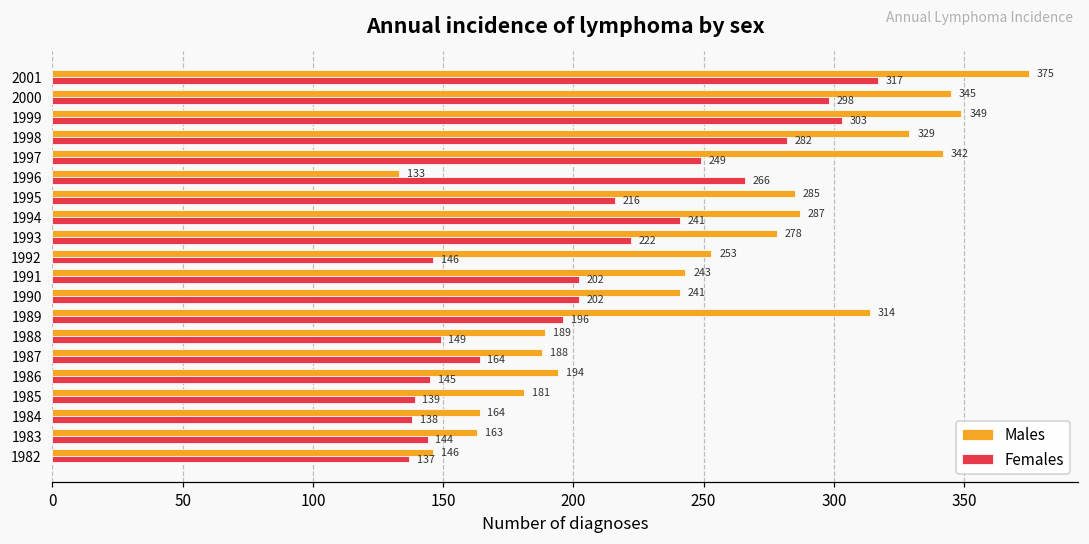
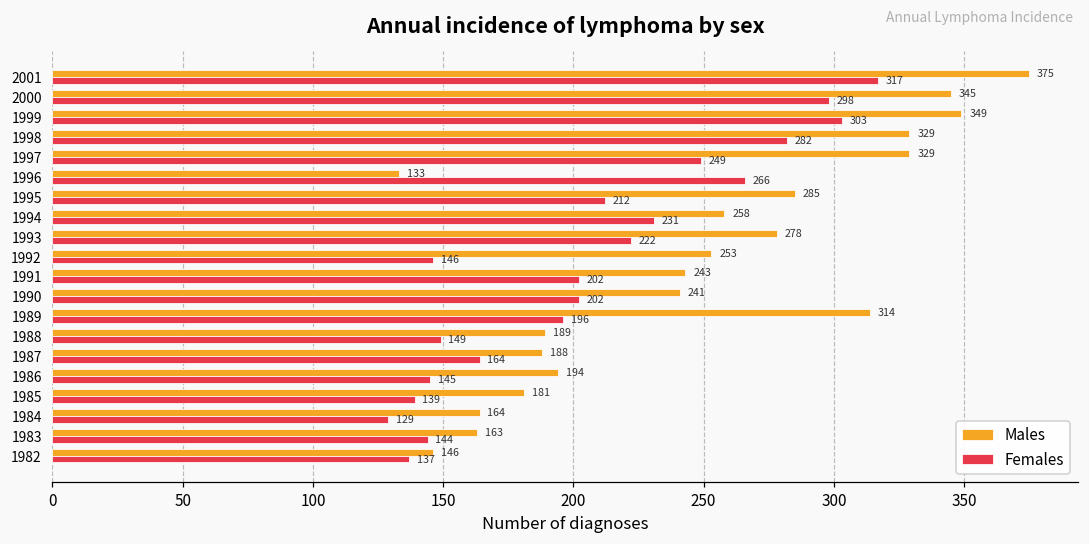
  {
    "Males": {
      "2001": 375,
      "2000": 345,
      "1999": 349,
      "1998": 329,
-     "1997": 342,
+     "1997": 329,
      "1996": 133,
      "1995": 285,
-     "1994": 287,
+     "1994": 258,
      "1993": 278,
      "1992": 253,
      "1991": 243,
      "1990": 241,
      "1989": 314,
      "1988": 189,
      "1987": 188,
      "1986": 194,
      "1985": 181,
      "1984": 164,
      "1983": 163,
      "1982": 146
    },
    "Females": {
      "2001": 317,
      "2000": 298,
      "1999": 303,
      "1998": 282,
      "1997": 249,
      "1996": 266,
-     "1995": 216,
-     "1994": 241,
+     "1995": 212,
+     "1994": 231,
      "1993": 222,
      "1992": 146,
      "1991": 202,
      "1990": 202,
      "1989": 196,
      "1988": 149,
      "1987": 164,
      "1986": 145,
      "1985": 139,
-     "1984": 138,
+     "1984": 129,
      "1983": 144,
      "1982": 137
    }
  }
